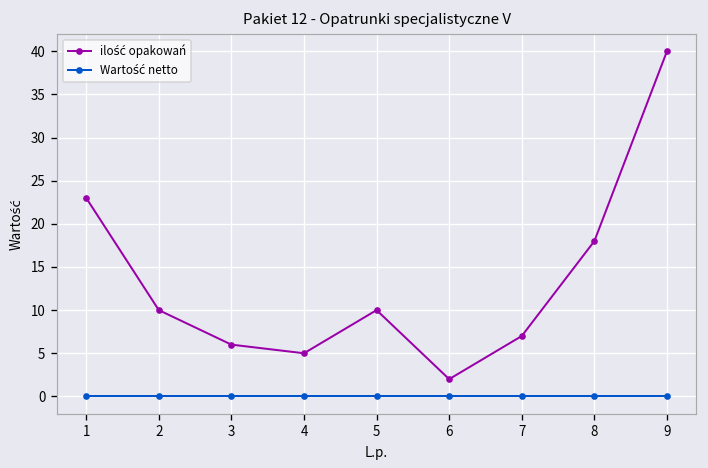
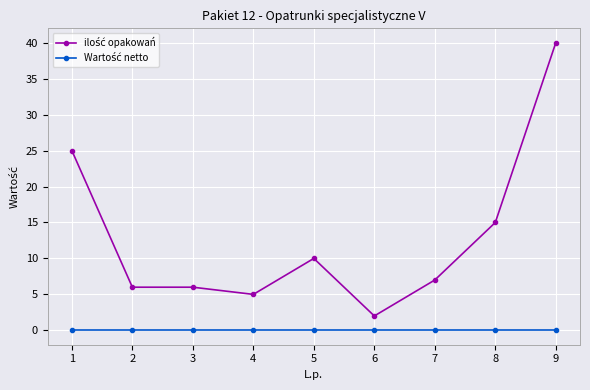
  {
    "ilość opakowań": {
-     "1": 23,
-     "2": 10,
+     "1": 25,
+     "2": 6,
      "3": 6,
      "4": 5,
      "5": 10,
      "6": 2,
      "7": 7,
-     "8": 18,
+     "8": 15,
      "9": 40
    },
    "Wartość netto": {
      "1": 0,
      "2": 0,
      "3": 0,
      "4": 0,
      "5": 0,
      "6": 0,
      "7": 0,
      "8": 0,
      "9": 0
    }
  }
